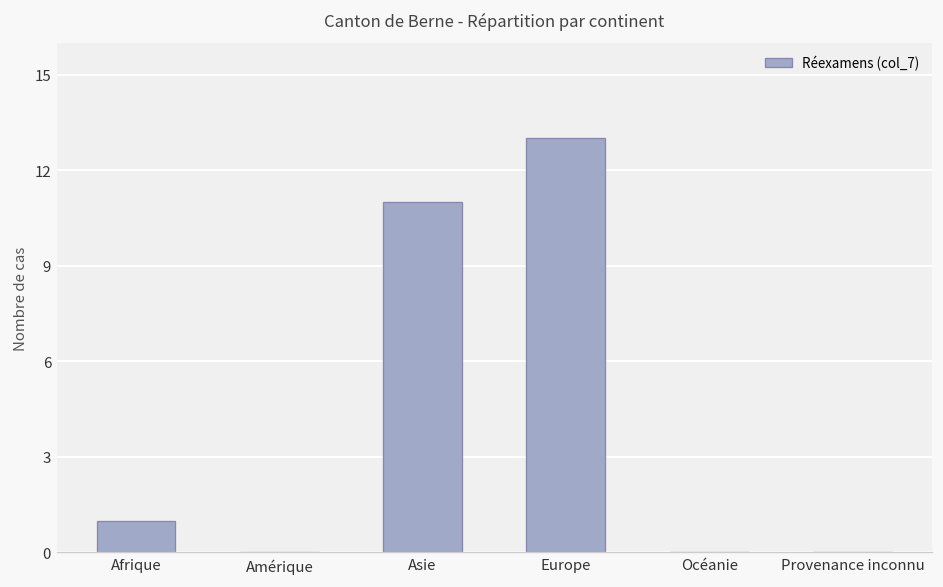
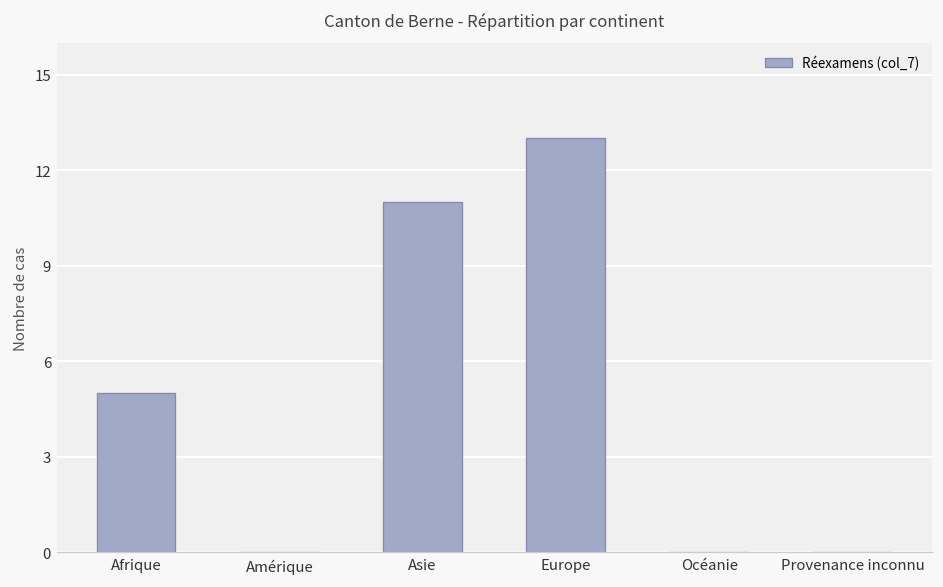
  {
-   "Afrique": 1,
+   "Afrique": 5,
    "Amérique": 0,
    "Asie": 11,
    "Europe": 13,
    "Océanie": 0,
    "Provenance inconnu": 0
  }
